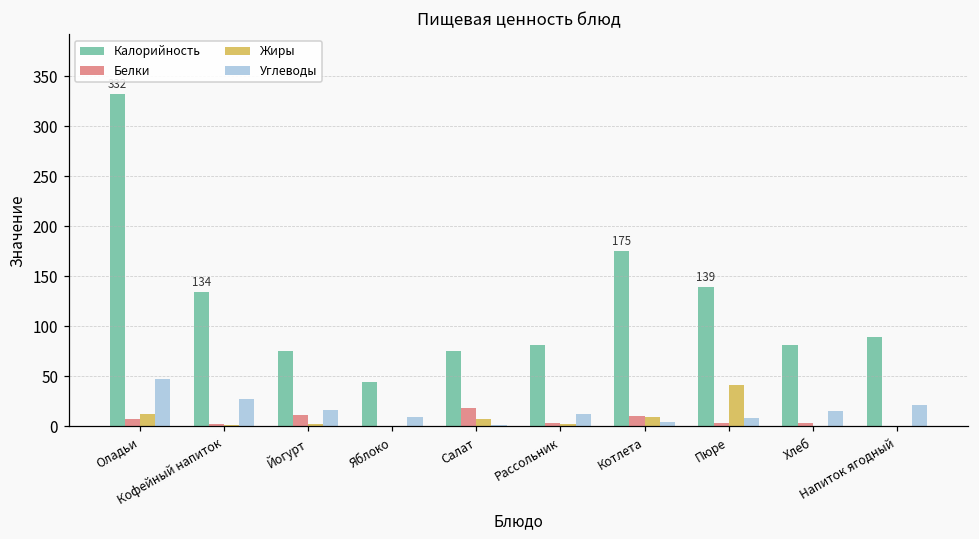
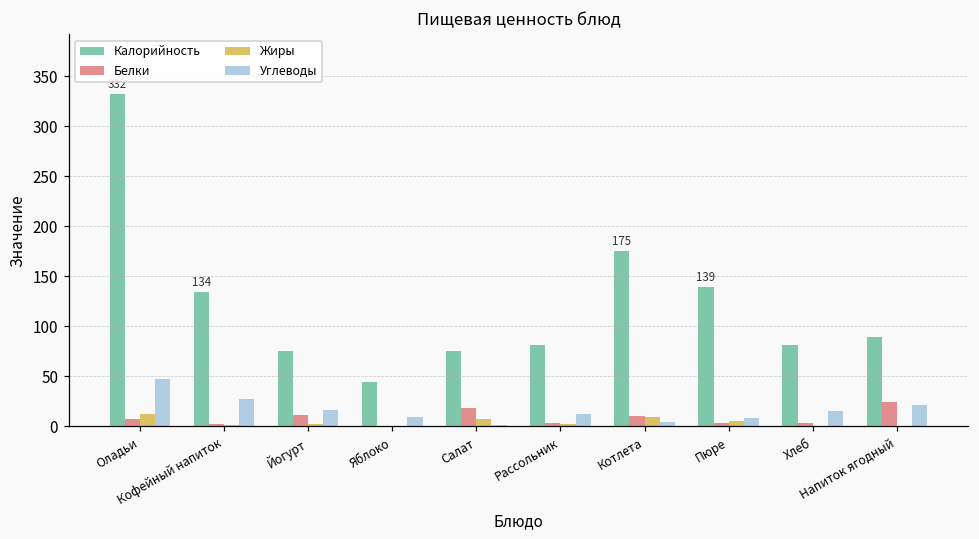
  {
    "Калорийность": {
      "Оладьи": 332,
      "Кофейный напиток": 134,
      "Котлета": 175,
      "Пюре": 139
    },
    "Белки": {
      "Оладьи": 10,
      "Йогурт": 10,
      "Салат": 20,
      "Рассольник": 0,
      "Котлета": 10,
      "Пюре": 0,
      "Хлеб": 0,
-     "Напиток ягодный": 0
+     "Напиток ягодный": 20
    },
    "Жиры": {
      "Оладьи": 10,
      "Салат": 10,
      "Котлета": 10,
-     "Пюре": 40
+     "Пюре": 10
    },
    "Углеводы": {
      "Оладьи": 50,
      "Кофейный напиток": 30,
      "Йогурт": 20,
      "Яблоко": 10,
      "Рассольник": 10,
      "Котлета": 0,
      "Пюре": 10,
      "Хлеб": 20,
      "Напиток ягодный": 20
    }
  }
